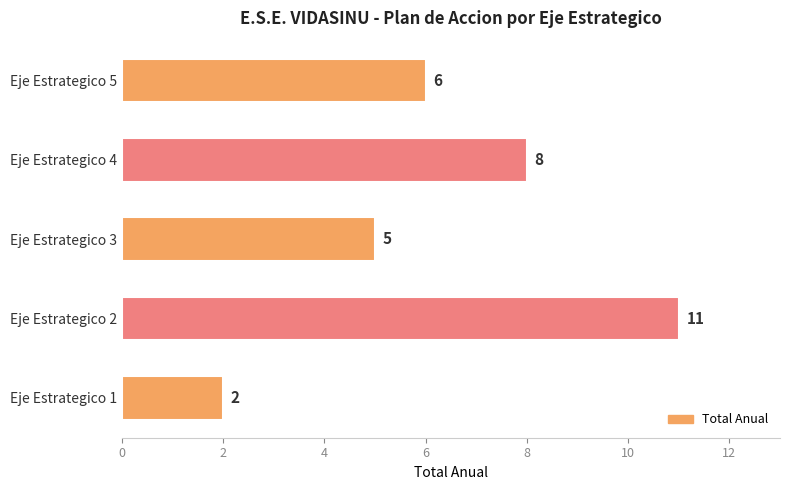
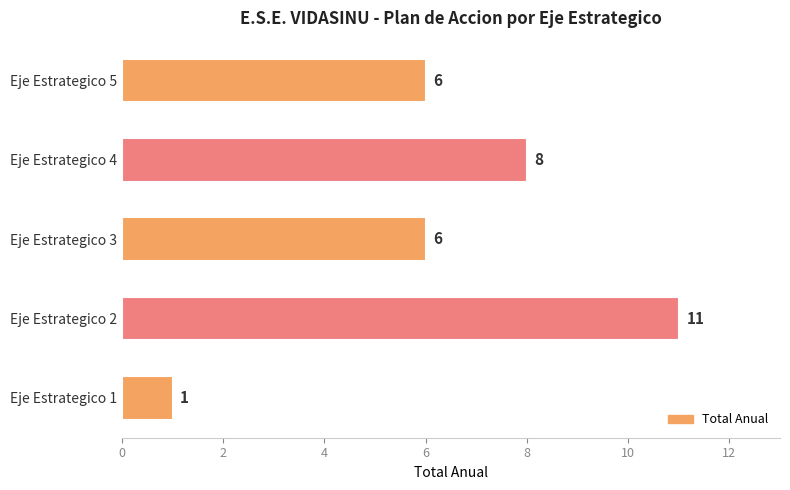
  {
    "Eje Estrategico 5": 6,
    "Eje Estrategico 4": 8,
-   "Eje Estrategico 3": 5,
+   "Eje Estrategico 3": 6,
    "Eje Estrategico 2": 11,
-   "Eje Estrategico 1": 2
+   "Eje Estrategico 1": 1
  }
